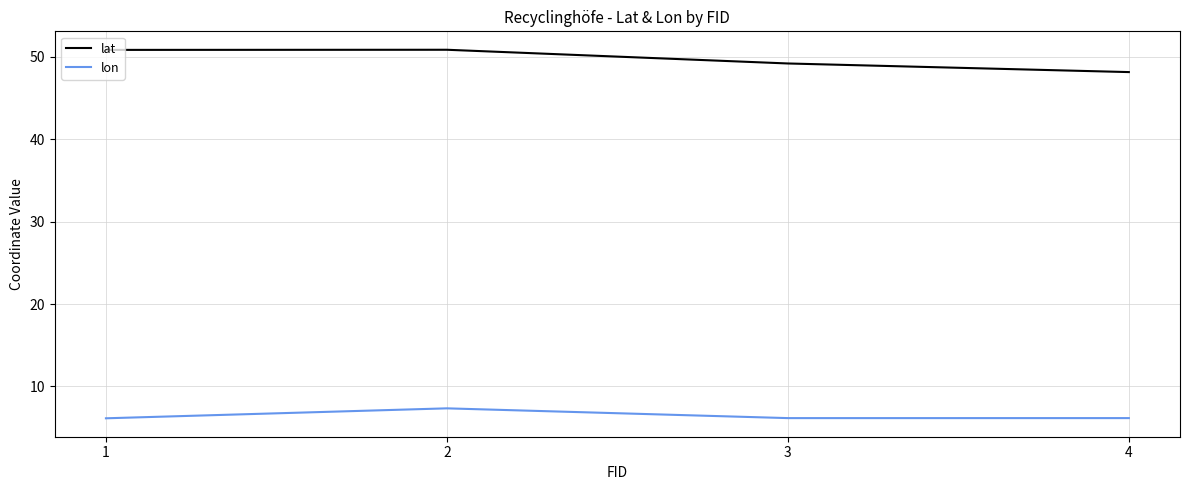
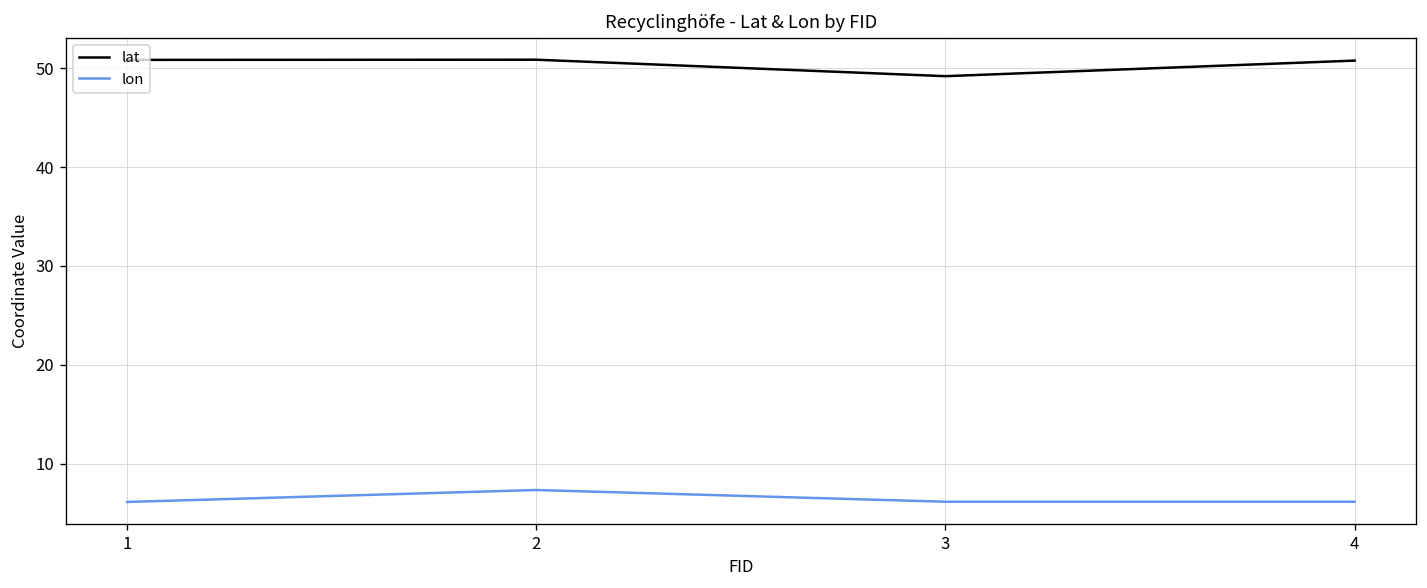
  {
    "lat": {
      "2": 51,
      "3": 49,
-     "4": 48
+     "4": 51
    },
    "lon": {
      "1": 6,
      "2": 7,
      "3": 6,
      "4": 6
    }
  }
